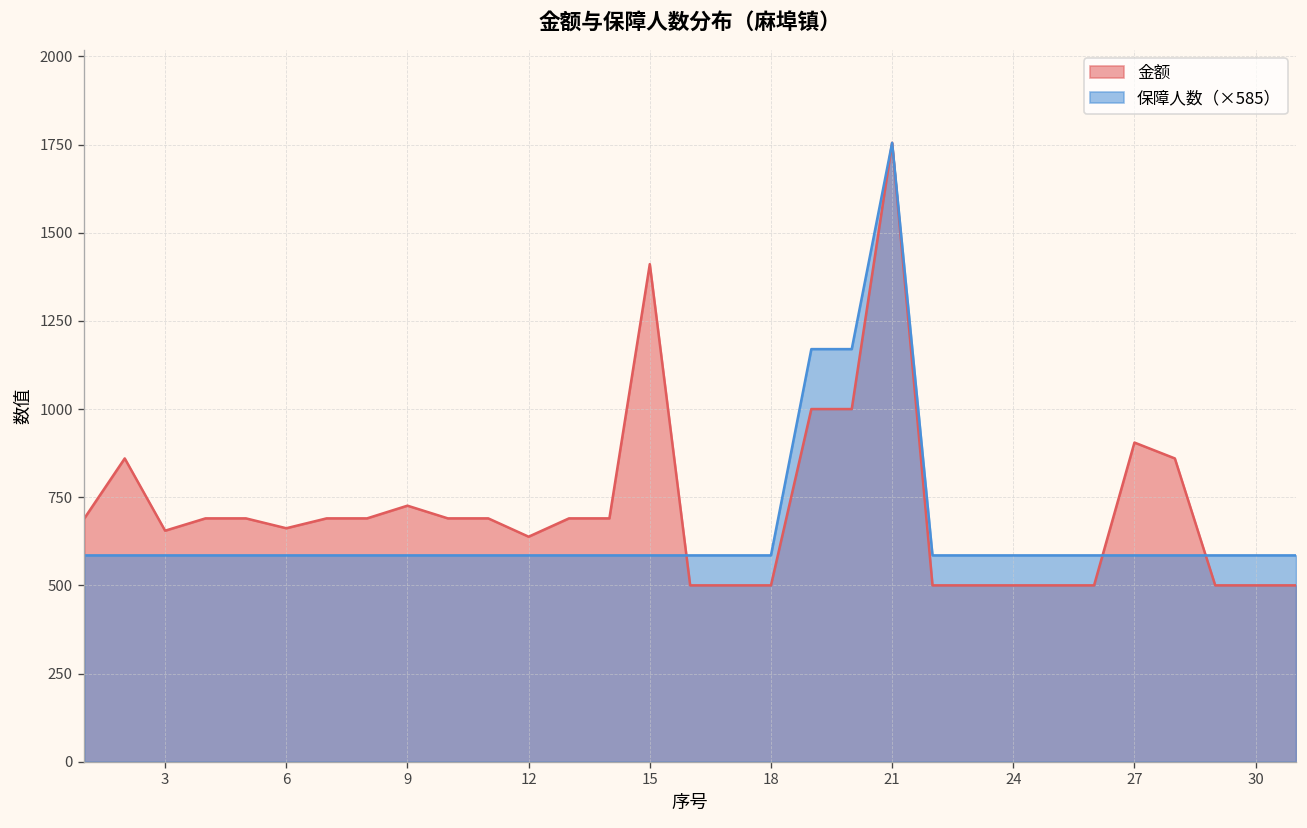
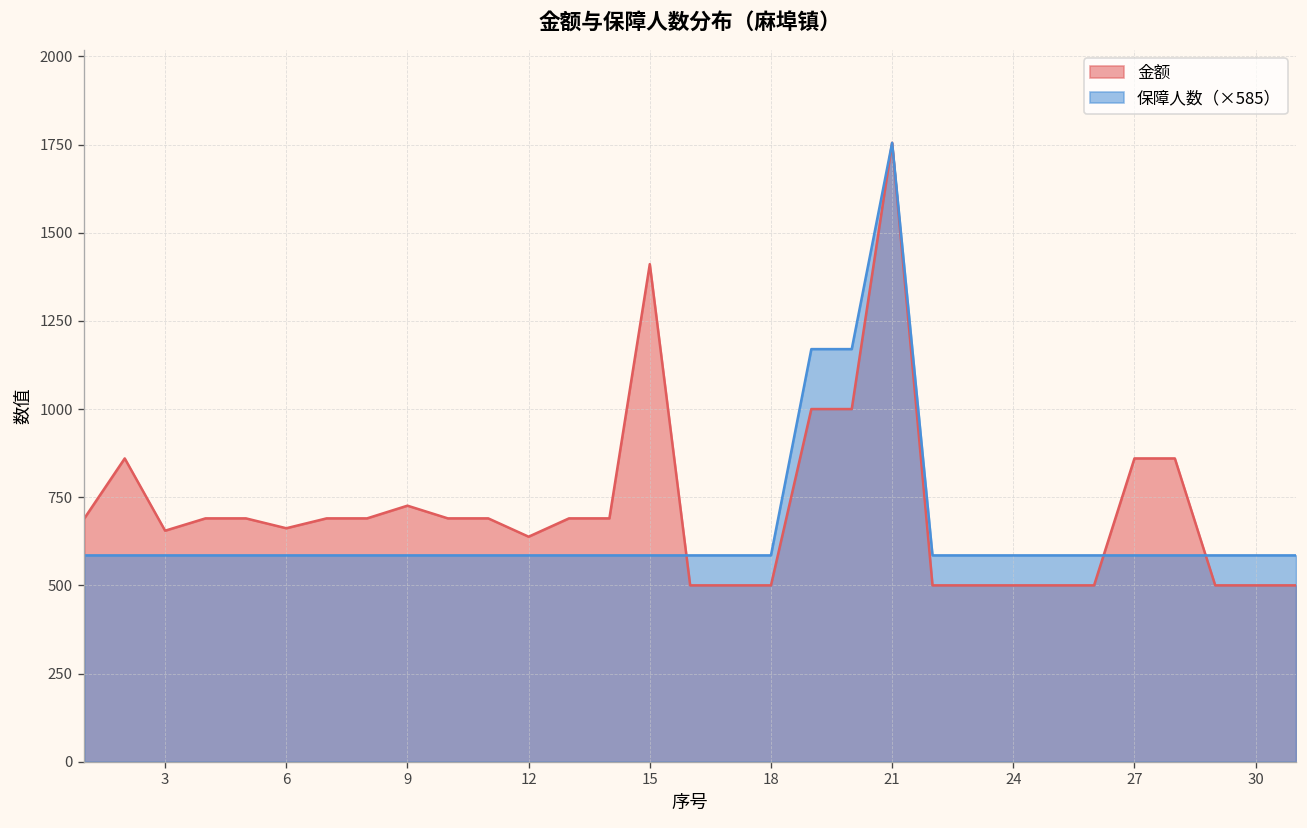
  {
    "金额": {
      "3": 660,
      "6": 660,
      "9": 730,
      "12": 640,
      "15": 1410,
      "18": 500,
      "24": 500,
-     "27": 910,
+     "27": 860,
      "30": 500
    },
    "保障人数（×585）": {
      "3": 590,
      "6": 590,
      "9": 590,
      "12": 590,
      "15": 590,
      "18": 590,
      "24": 590,
      "27": 590,
      "30": 590
    }
  }
